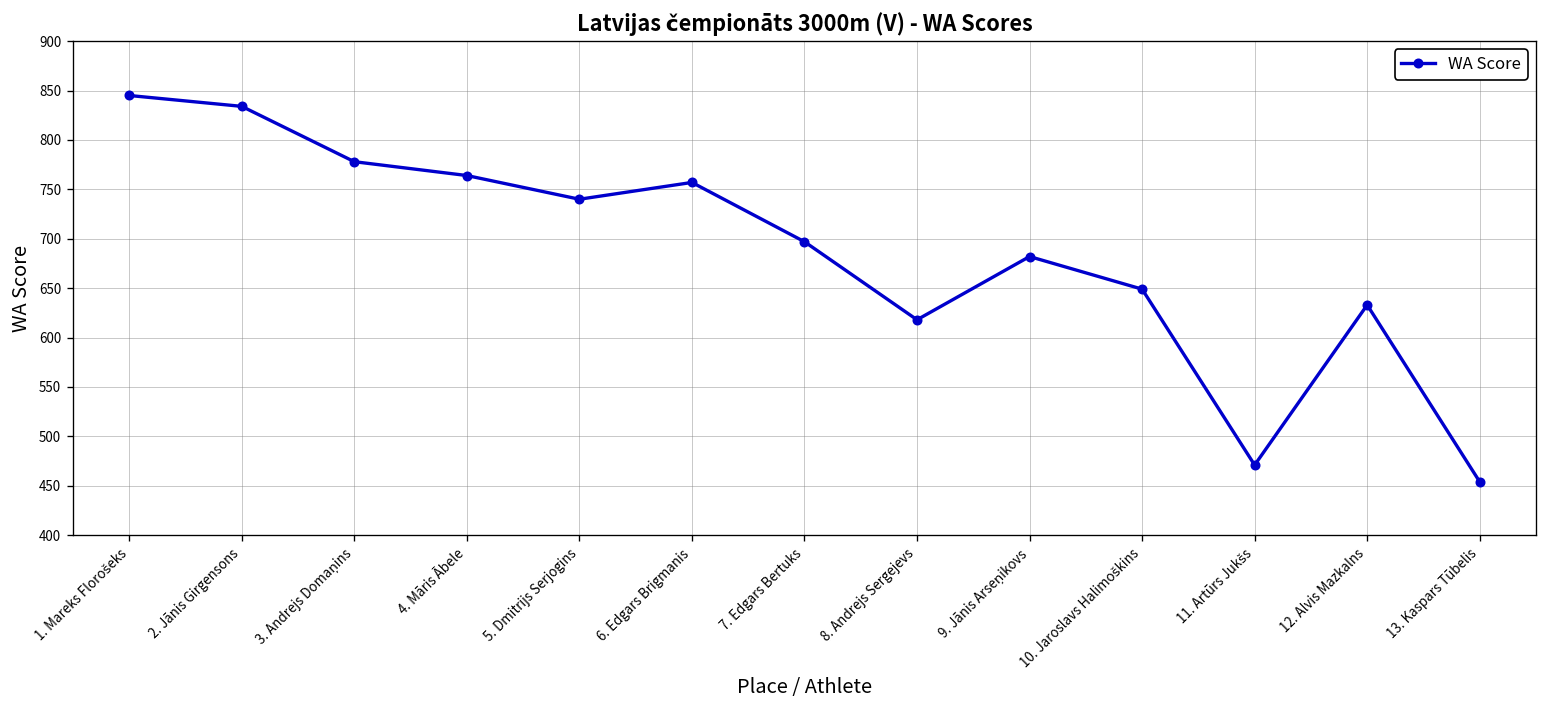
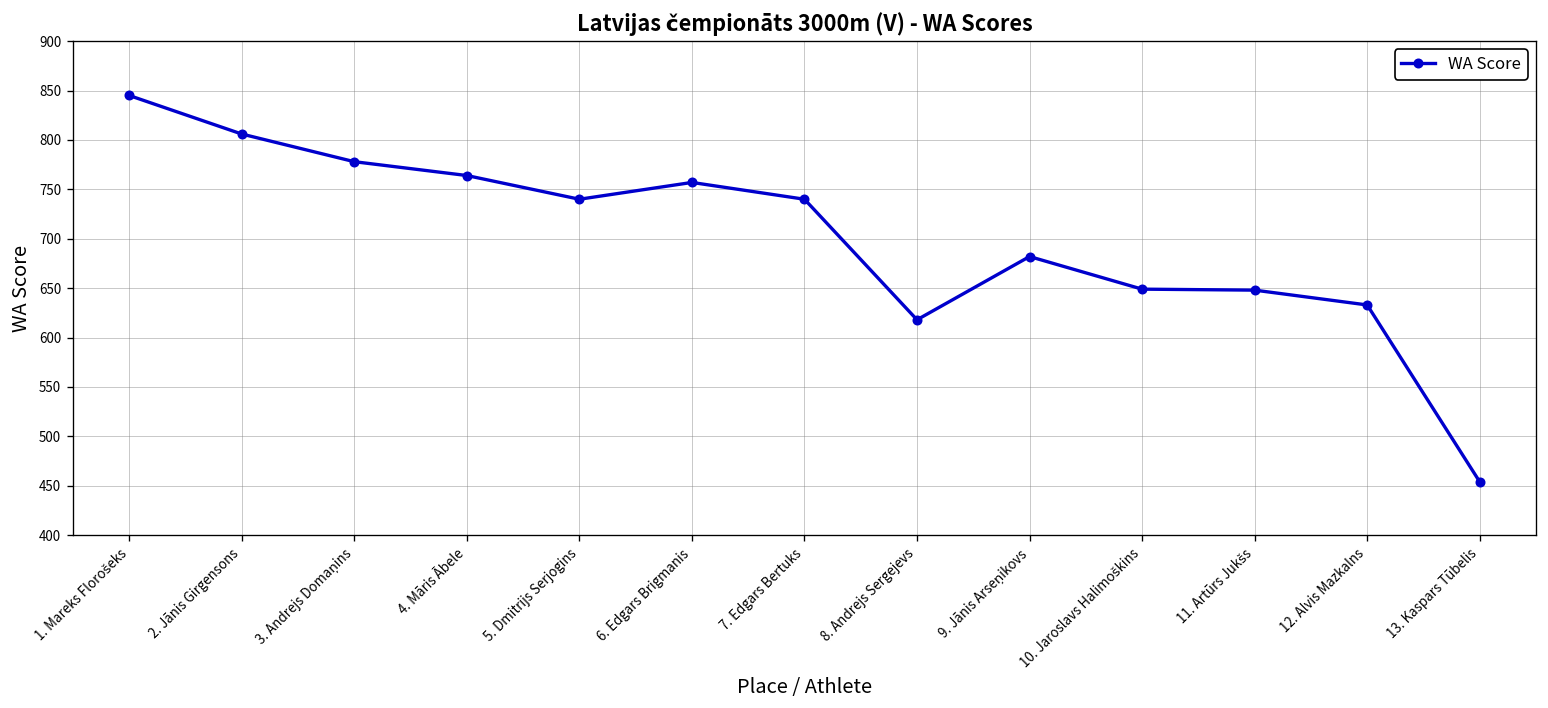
  {
    "1. Mareks Florošeks": 850,
-   "2. Jānis Girgensons": 830,
+   "2. Jānis Girgensons": 810,
    "3. Andrejs Domaņins": 780,
    "4. Māris Ābele": 760,
    "5. Dmitrijs Serjogins": 740,
    "6. Edgars Brigmanis": 760,
-   "7. Edgars Bertuks": 700,
+   "7. Edgars Bertuks": 740,
    "8. Andrejs Sergejevs": 620,
    "9. Jānis Arseņikovs": 680,
    "10. Jaroslavs Halimoškins": 650,
-   "11. Artūrs Jukšs": 470,
+   "11. Artūrs Jukšs": 650,
    "12. Alvis Mazkalns": 630,
    "13. Kaspars Tūbelis": 450
  }
